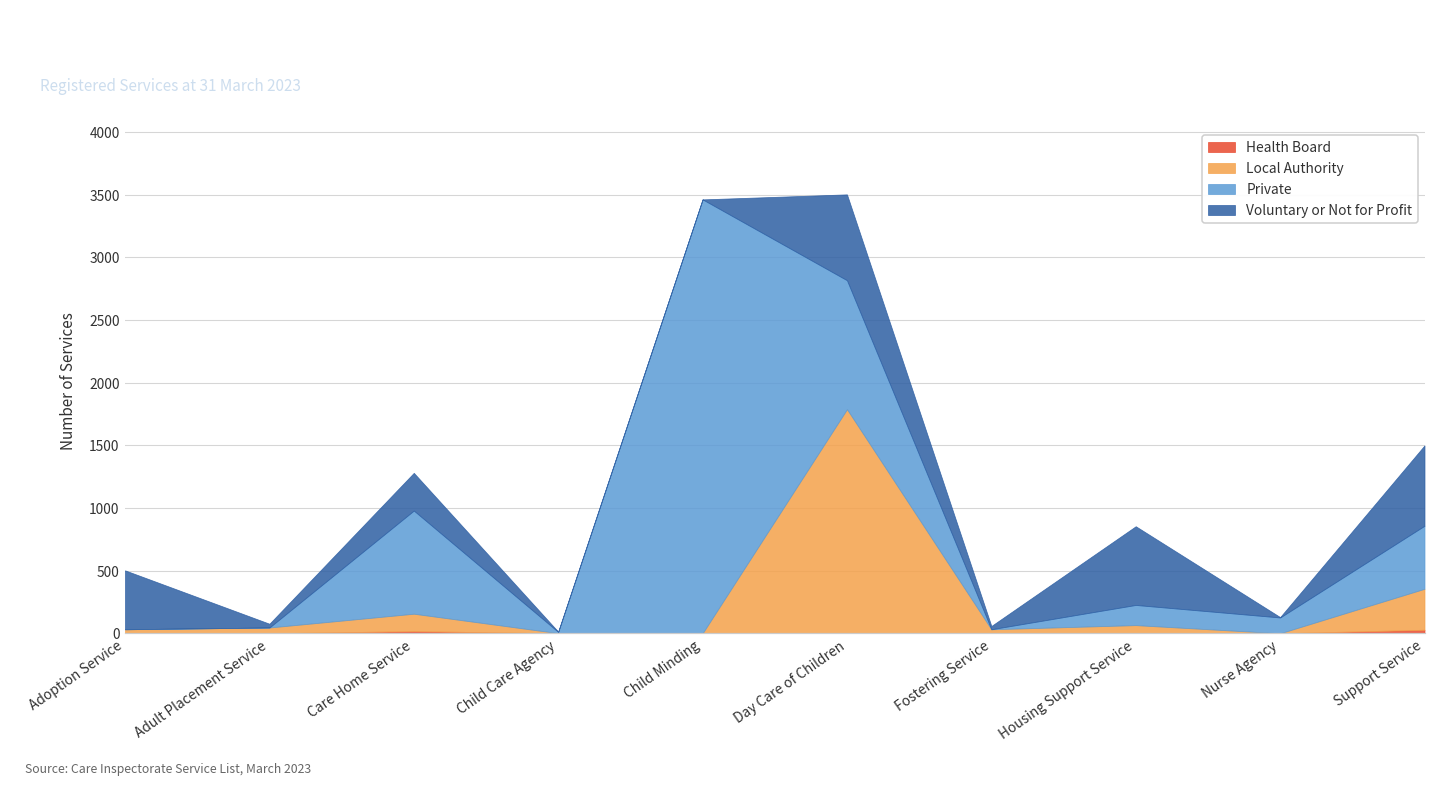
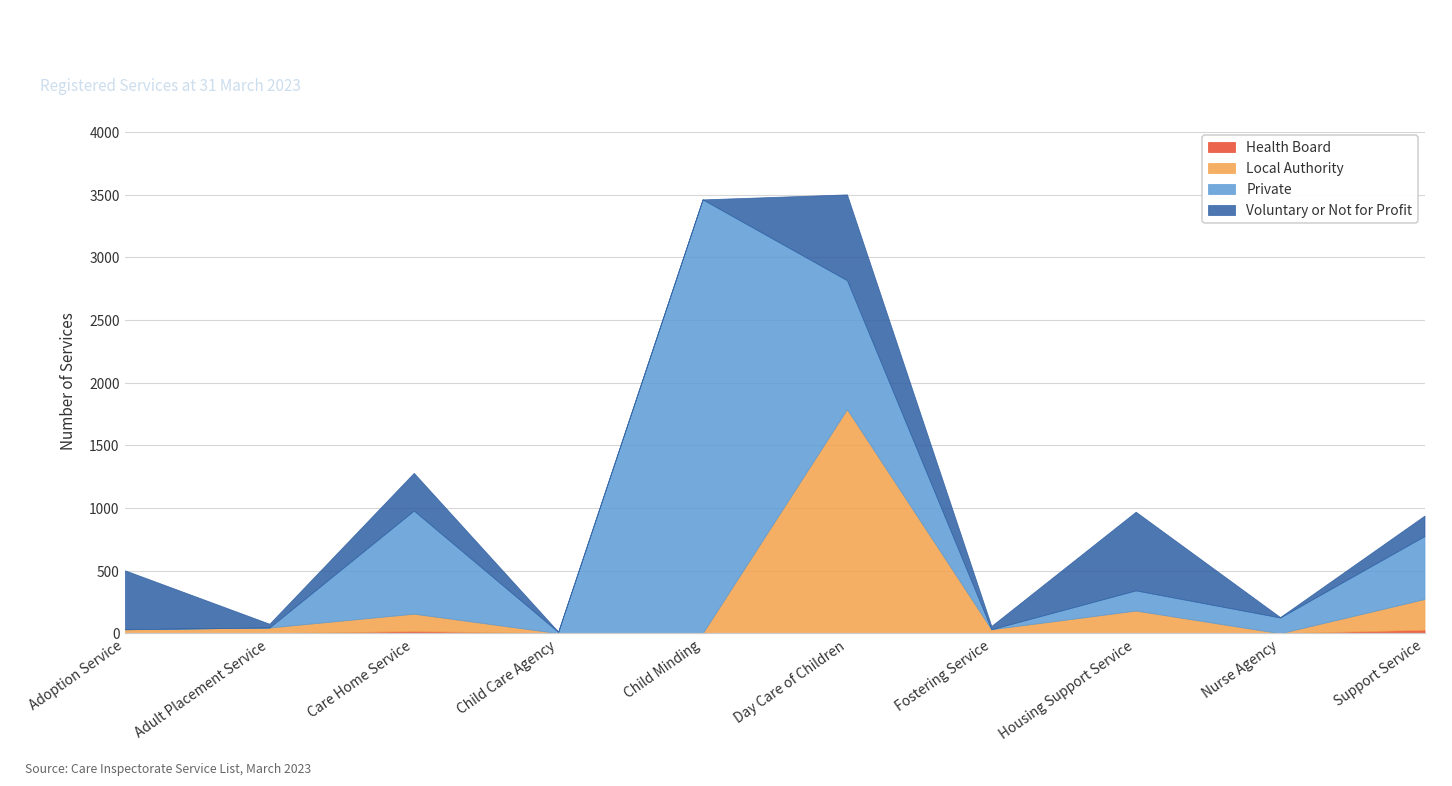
  {
    "Health Board": {
      "Adoption Service": 0,
      "Adult Placement Service": 0,
      "Fostering Service": 0,
      "Support Service": 30
    },
    "Local Authority": {
      "Care Home Service": 140,
      "Day Care of Children": 1790,
-     "Housing Support Service": 60,
-     "Support Service": 330
+     "Housing Support Service": 180,
+     "Support Service": 250
    },
    "Private": {
      "Care Home Service": 820,
      "Day Care of Children": 1030,
      "Housing Support Service": 160,
      "Support Service": 500
    },
    "Voluntary or Not for Profit": {
      "Adoption Service": 470,
      "Adult Placement Service": 30,
      "Care Home Service": 300,
      "Day Care of Children": 690,
      "Fostering Service": 30,
      "Housing Support Service": 630,
-     "Support Service": 640
+     "Support Service": 160
    }
  }
